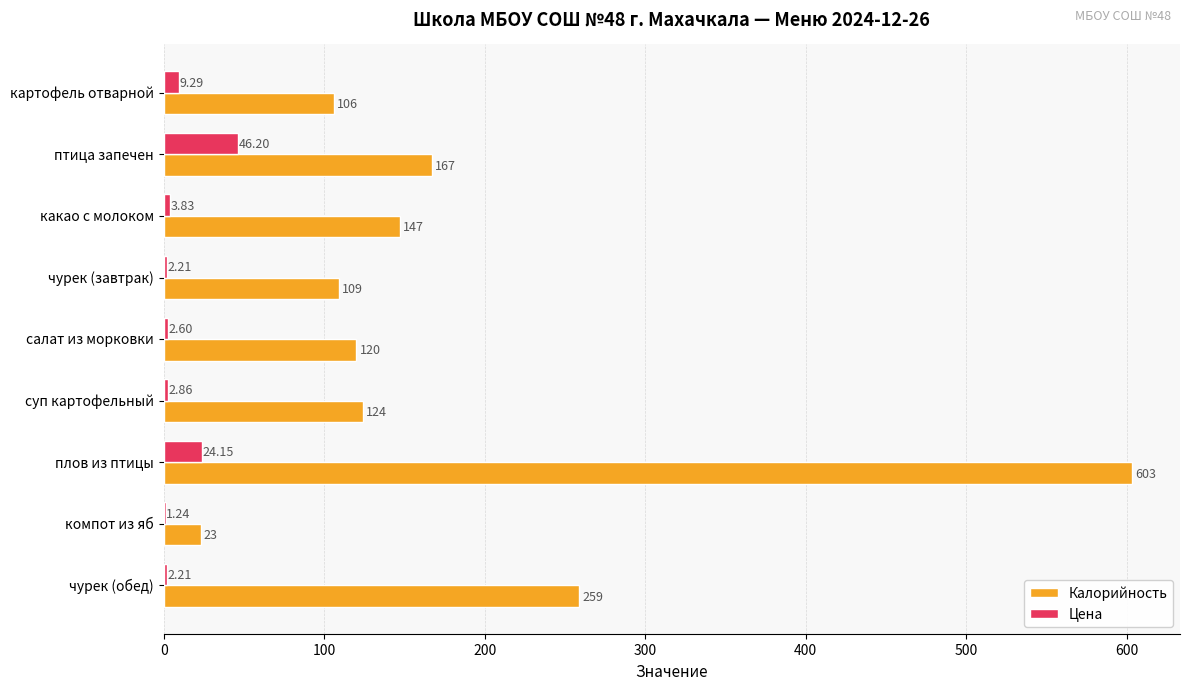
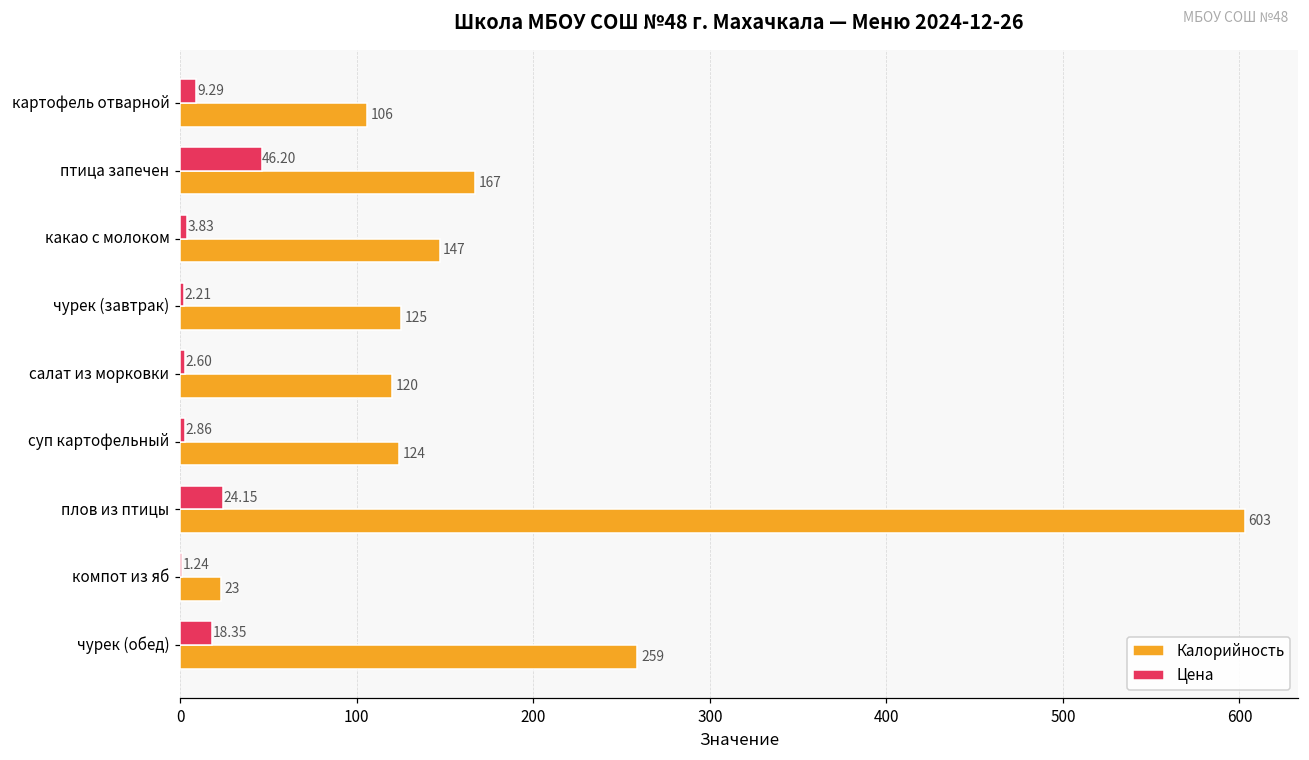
  {
    "Калорийность": {
      "картофель отварной": 106,
      "птица запечен": 167,
      "какао с молоком": 147,
-     "чурек (завтрак)": 109,
+     "чурек (завтрак)": 125,
      "салат из морковки": 120,
      "суп картофельный": 124,
      "плов из птицы": 603,
      "компот из яб": 23,
      "чурек (обед)": 259
    },
    "Цена": {
      "картофель отварной": 9.29,
      "птица запечен": 46.20,
      "какао с молоком": 3.83,
      "чурек (завтрак)": 2.21,
      "салат из морковки": 2.60,
      "суп картофельный": 2.86,
      "плов из птицы": 24.15,
      "компот из яб": 1.24,
-     "чурек (обед)": 2.21
+     "чурек (обед)": 18.35
    }
  }
